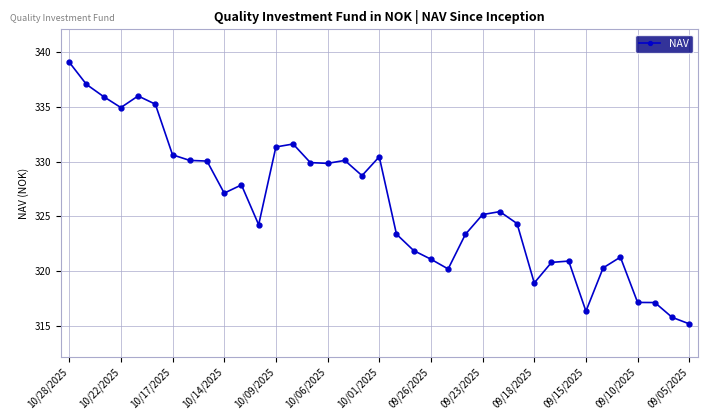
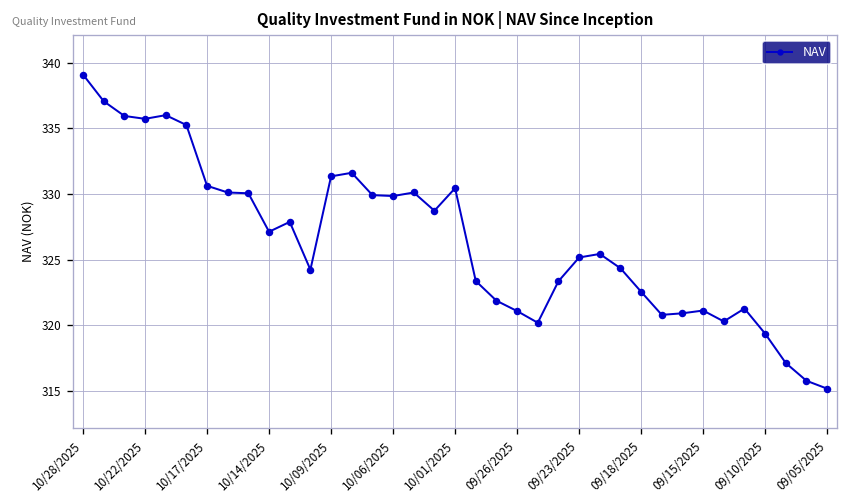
  {
    "10/28/2025": 339.1,
-   "10/22/2025": 334.9,
+   "10/22/2025": 335.7,
    "10/17/2025": 330.6,
    "10/14/2025": 327.1,
    "10/09/2025": 331.3,
    "10/06/2025": 329.8,
    "10/01/2025": 330.4,
    "09/26/2025": 321.1,
    "09/23/2025": 325.2,
-   "09/18/2025": 318.9,
-   "09/15/2025": 316.3,
-   "09/10/2025": 317.1,
+   "09/18/2025": 322.6,
+   "09/15/2025": 321.1,
+   "09/10/2025": 319.4,
    "09/05/2025": 315.2
  }
